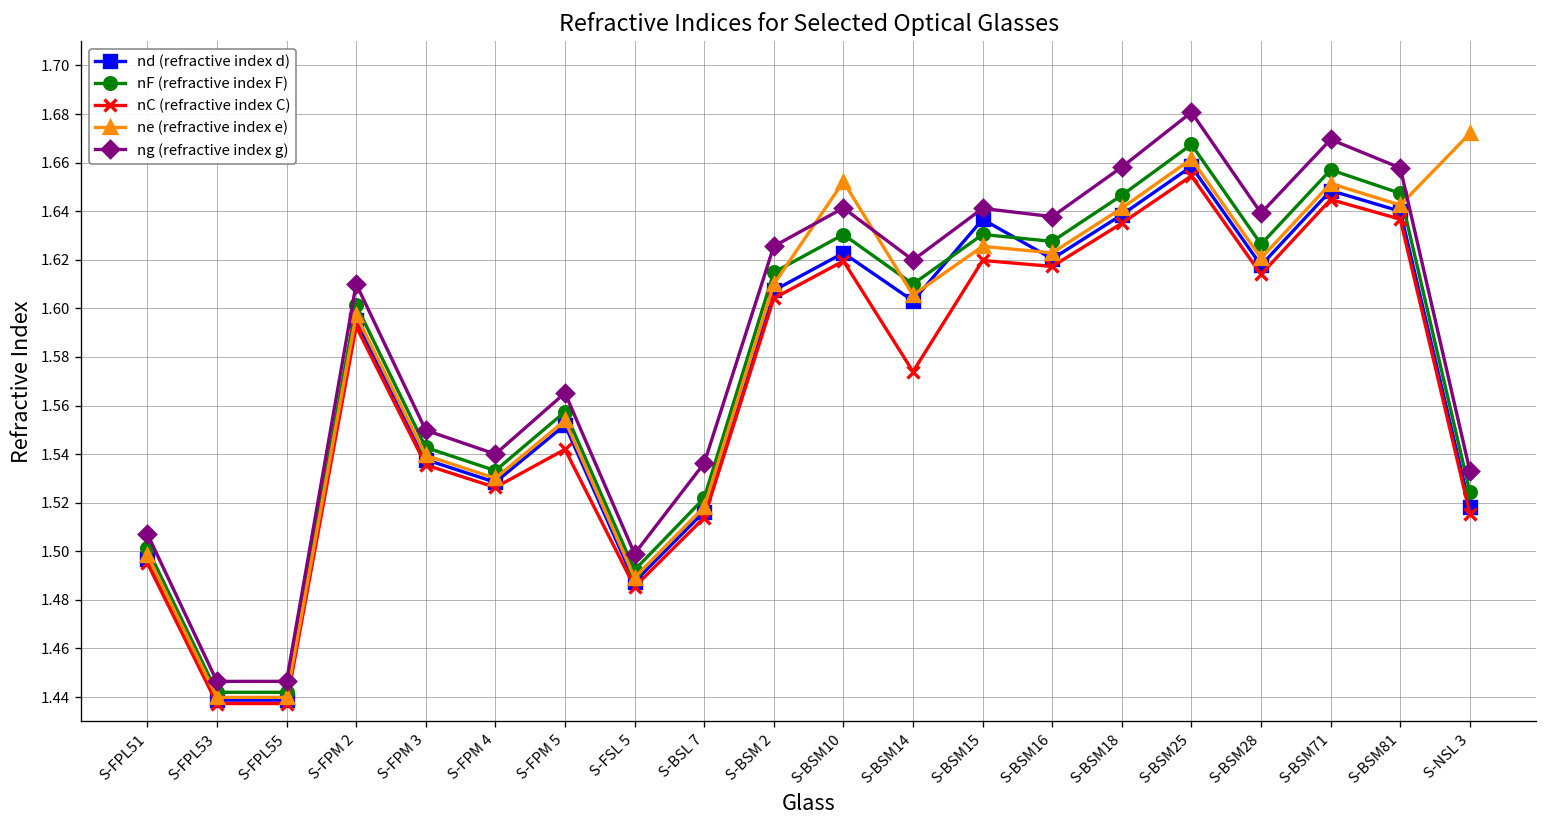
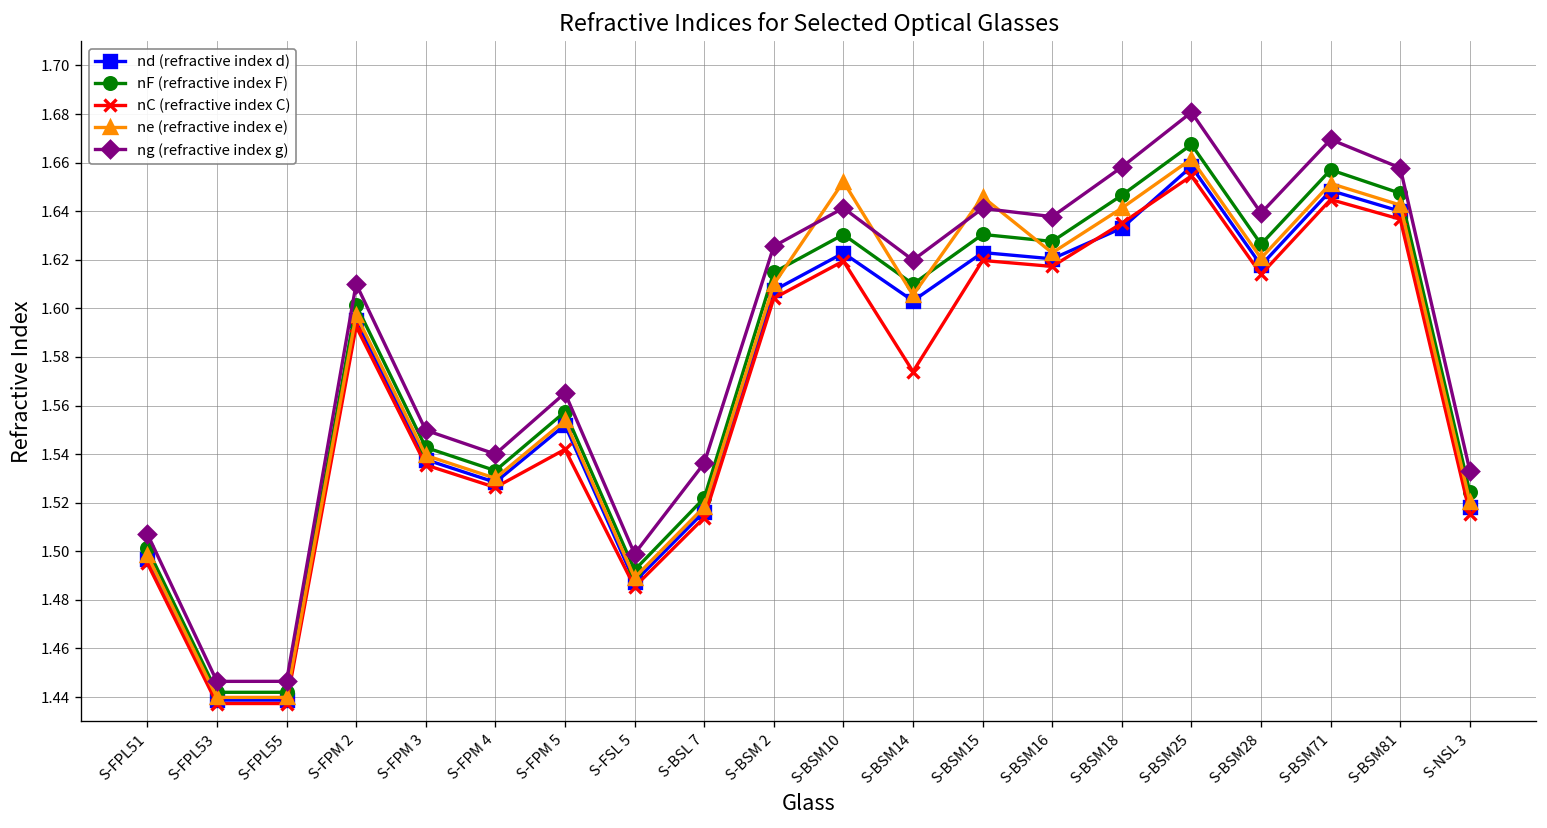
  {
    "nd (refractive index d)": {
      "S-FPL51": 1.497,
      "S-FPM 2": 1.595,
      "S-FPM 3": 1.538,
      "S-FPM 4": 1.528,
      "S-FPM 5": 1.552,
      "S-FSL 5": 1.487,
      "S-BSL 7": 1.516,
      "S-BSM 2": 1.607,
      "S-BSM10": 1.623,
      "S-BSM14": 1.603,
-     "S-BSM15": 1.637,
+     "S-BSM15": 1.623,
      "S-BSM16": 1.620,
-     "S-BSM18": 1.639,
+     "S-BSM18": 1.633,
      "S-BSM25": 1.658,
      "S-BSM28": 1.618,
      "S-BSM71": 1.649,
      "S-BSM81": 1.640,
      "S-NSL 3": 1.518
    },
    "nF (refractive index F)": {
      "S-FPL51": 1.501,
      "S-FPL53": 1.442,
      "S-FPL55": 1.442,
      "S-FPM 2": 1.601,
      "S-FPM 3": 1.543,
      "S-FPM 4": 1.533,
      "S-FPM 5": 1.557,
      "S-FSL 5": 1.492,
      "S-BSL 7": 1.522,
      "S-BSM 2": 1.615,
      "S-BSM10": 1.630,
      "S-BSM14": 1.610,
      "S-BSM15": 1.630,
      "S-BSM16": 1.628,
      "S-BSM18": 1.647,
      "S-BSM25": 1.667,
      "S-BSM28": 1.626,
      "S-BSM71": 1.657,
      "S-BSM81": 1.647,
      "S-NSL 3": 1.524
    },
    "nC (refractive index C)": {
      "S-FPL51": 1.495,
      "S-FPL53": 1.437,
      "S-FPL55": 1.437,
      "S-FPM 2": 1.593,
      "S-FPM 3": 1.536,
      "S-FPM 4": 1.526,
      "S-FPM 5": 1.542,
      "S-FSL 5": 1.485,
      "S-BSL 7": 1.514,
      "S-BSM 2": 1.604,
      "S-BSM10": 1.619,
      "S-BSM14": 1.574,
      "S-BSM15": 1.620,
      "S-BSM16": 1.617,
      "S-BSM18": 1.635,
      "S-BSM25": 1.655,
      "S-BSM28": 1.614,
      "S-BSM71": 1.645,
      "S-BSM81": 1.637,
      "S-NSL 3": 1.516
    },
    "ne (refractive index e)": {
      "S-FPL51": 1.498,
      "S-FPM 2": 1.597,
      "S-FPM 3": 1.539,
      "S-FPM 4": 1.530,
      "S-FPM 5": 1.554,
      "S-FSL 5": 1.489,
      "S-BSL 7": 1.518,
      "S-BSM 2": 1.610,
      "S-BSM10": 1.652,
      "S-BSM14": 1.605,
-     "S-BSM15": 1.626,
+     "S-BSM15": 1.646,
      "S-BSM16": 1.623,
      "S-BSM18": 1.641,
      "S-BSM25": 1.662,
      "S-BSM28": 1.621,
      "S-BSM71": 1.651,
      "S-BSM81": 1.643,
-     "S-NSL 3": 1.672
+     "S-NSL 3": 1.520
    },
    "ng (refractive index g)": {
      "S-FPL51": 1.507,
      "S-FPL53": 1.446,
      "S-FPL55": 1.446,
      "S-FPM 2": 1.610,
      "S-FPM 3": 1.550,
      "S-FPM 4": 1.540,
      "S-FPM 5": 1.565,
      "S-FSL 5": 1.499,
      "S-BSL 7": 1.536,
      "S-BSM 2": 1.626,
      "S-BSM10": 1.641,
      "S-BSM14": 1.620,
      "S-BSM15": 1.641,
      "S-BSM16": 1.638,
      "S-BSM18": 1.658,
      "S-BSM25": 1.681,
      "S-BSM28": 1.639,
      "S-BSM71": 1.670,
      "S-BSM81": 1.658,
      "S-NSL 3": 1.533
    }
  }
